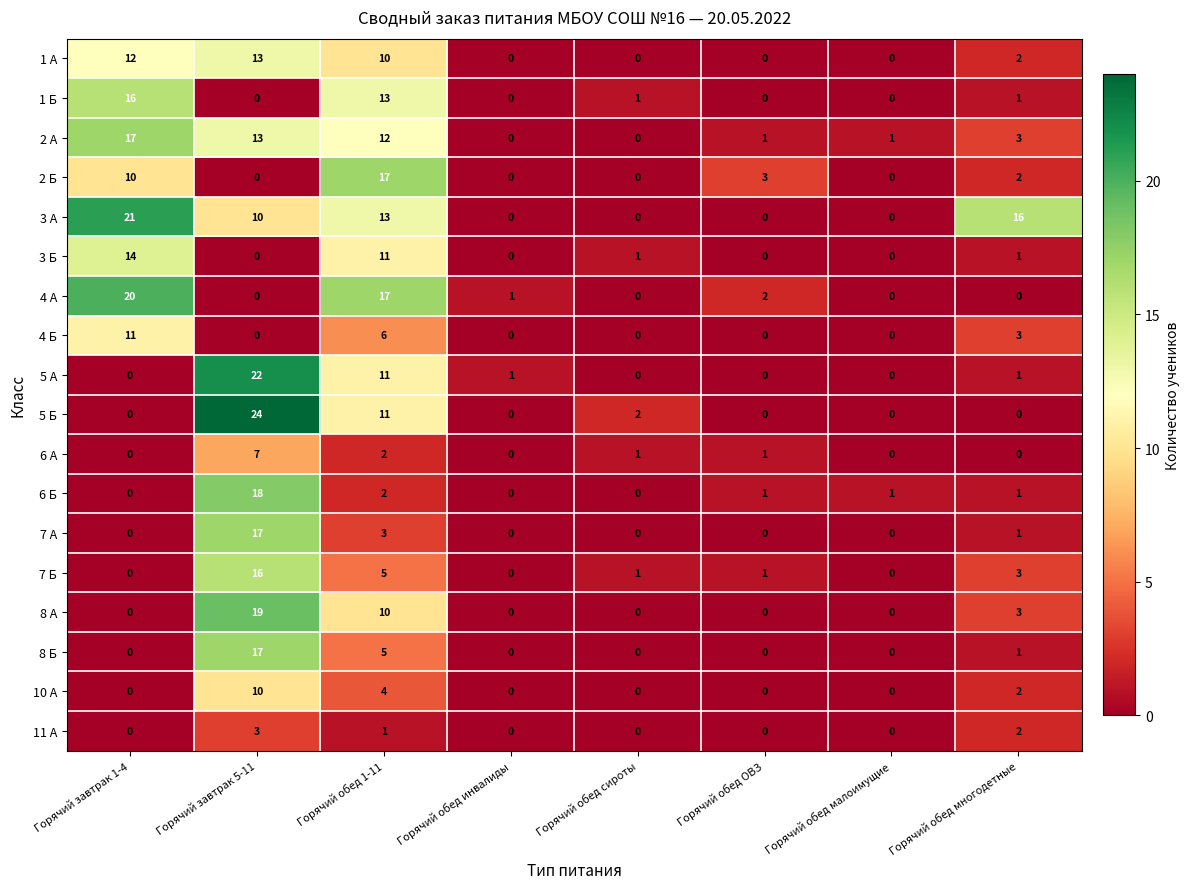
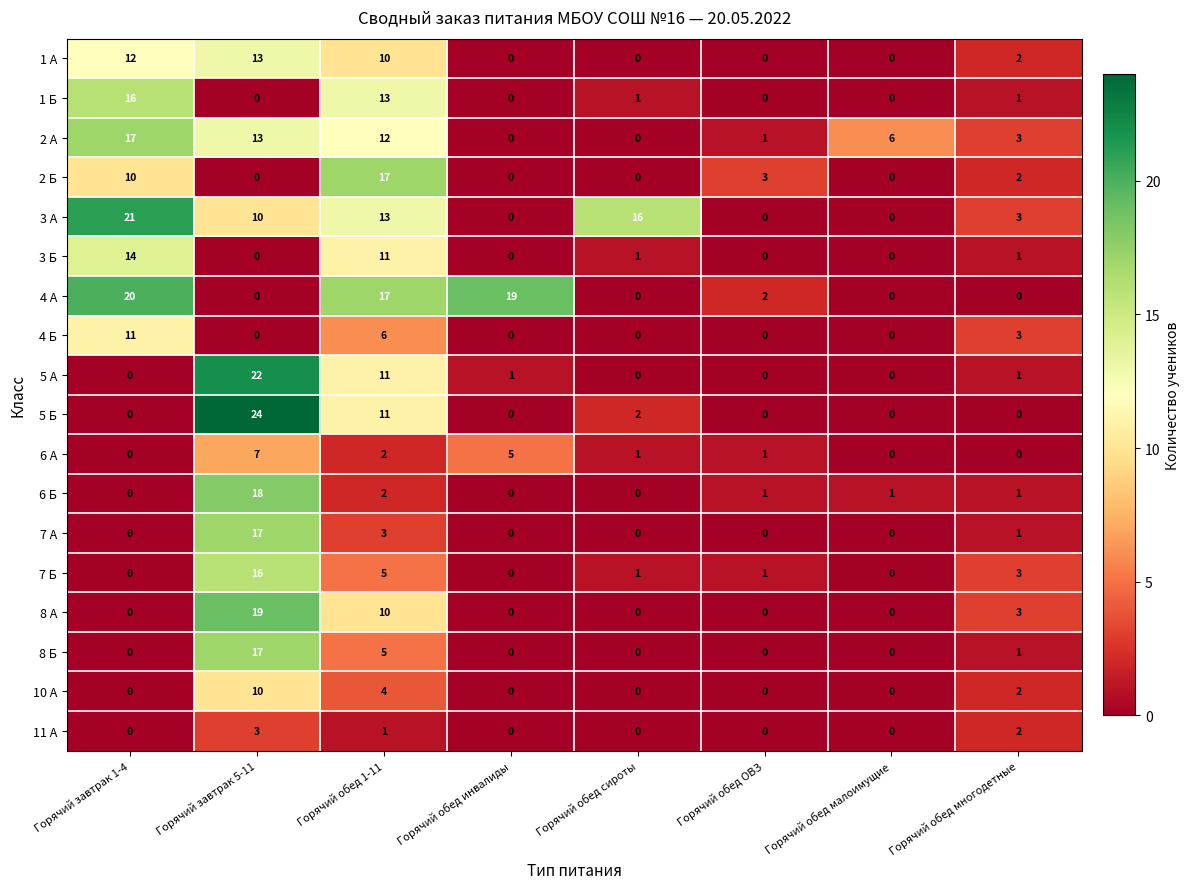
  {
    "1 А": {
      "Горячий завтрак 1-4": 12,
      "Горячий завтрак 5-11": 13,
      "Горячий обед 1-11": 10,
      "Горячий обед инвалиды": 0,
      "Горячий обед сироты": 0,
      "Горячий обед ОВЗ": 0,
      "Горячий обед малоимущие": 0,
      "Горячий обед многодетные": 2
    },
    "1 Б": {
      "Горячий завтрак 1-4": 16,
      "Горячий завтрак 5-11": 0,
      "Горячий обед 1-11": 13,
      "Горячий обед инвалиды": 0,
      "Горячий обед сироты": 1,
      "Горячий обед ОВЗ": 0,
      "Горячий обед малоимущие": 0,
      "Горячий обед многодетные": 1
    },
    "2 А": {
      "Горячий завтрак 1-4": 17,
      "Горячий завтрак 5-11": 13,
      "Горячий обед 1-11": 12,
      "Горячий обед инвалиды": 0,
      "Горячий обед сироты": 0,
      "Горячий обед ОВЗ": 1,
-     "Горячий обед малоимущие": 1,
+     "Горячий обед малоимущие": 6,
      "Горячий обед многодетные": 3
    },
    "2 Б": {
      "Горячий завтрак 1-4": 10,
      "Горячий завтрак 5-11": 0,
      "Горячий обед 1-11": 17,
      "Горячий обед инвалиды": 0,
      "Горячий обед сироты": 0,
      "Горячий обед ОВЗ": 3,
      "Горячий обед малоимущие": 0,
      "Горячий обед многодетные": 2
    },
    "3 А": {
      "Горячий завтрак 1-4": 21,
      "Горячий завтрак 5-11": 10,
      "Горячий обед 1-11": 13,
      "Горячий обед инвалиды": 0,
-     "Горячий обед сироты": 0,
+     "Горячий обед сироты": 16,
      "Горячий обед ОВЗ": 0,
      "Горячий обед малоимущие": 0,
-     "Горячий обед многодетные": 16
+     "Горячий обед многодетные": 3
    },
    "3 Б": {
      "Горячий завтрак 1-4": 14,
      "Горячий завтрак 5-11": 0,
      "Горячий обед 1-11": 11,
      "Горячий обед инвалиды": 0,
      "Горячий обед сироты": 1,
      "Горячий обед ОВЗ": 0,
      "Горячий обед малоимущие": 0,
      "Горячий обед многодетные": 1
    },
    "4 А": {
      "Горячий завтрак 1-4": 20,
      "Горячий завтрак 5-11": 0,
      "Горячий обед 1-11": 17,
-     "Горячий обед инвалиды": 1,
+     "Горячий обед инвалиды": 19,
      "Горячий обед сироты": 0,
      "Горячий обед ОВЗ": 2,
      "Горячий обед малоимущие": 0,
      "Горячий обед многодетные": 0
    },
    "4 Б": {
      "Горячий завтрак 1-4": 11,
      "Горячий завтрак 5-11": 0,
      "Горячий обед 1-11": 6,
      "Горячий обед инвалиды": 0,
      "Горячий обед сироты": 0,
      "Горячий обед ОВЗ": 0,
      "Горячий обед малоимущие": 0,
      "Горячий обед многодетные": 3
    },
    "5 А": {
      "Горячий завтрак 1-4": 0,
      "Горячий завтрак 5-11": 22,
      "Горячий обед 1-11": 11,
      "Горячий обед инвалиды": 1,
      "Горячий обед сироты": 0,
      "Горячий обед ОВЗ": 0,
      "Горячий обед малоимущие": 0,
      "Горячий обед многодетные": 1
    },
    "5 Б": {
      "Горячий завтрак 1-4": 0,
      "Горячий завтрак 5-11": 24,
      "Горячий обед 1-11": 11,
      "Горячий обед инвалиды": 0,
      "Горячий обед сироты": 2,
      "Горячий обед ОВЗ": 0,
      "Горячий обед малоимущие": 0,
      "Горячий обед многодетные": 0
    },
    "6 А": {
      "Горячий завтрак 1-4": 0,
      "Горячий завтрак 5-11": 7,
      "Горячий обед 1-11": 2,
-     "Горячий обед инвалиды": 0,
+     "Горячий обед инвалиды": 5,
      "Горячий обед сироты": 1,
      "Горячий обед ОВЗ": 1,
      "Горячий обед малоимущие": 0,
      "Горячий обед многодетные": 0
    },
    "6 Б": {
      "Горячий завтрак 1-4": 0,
      "Горячий завтрак 5-11": 18,
      "Горячий обед 1-11": 2,
      "Горячий обед инвалиды": 0,
      "Горячий обед сироты": 0,
      "Горячий обед ОВЗ": 1,
      "Горячий обед малоимущие": 1,
      "Горячий обед многодетные": 1
    },
    "7 А": {
      "Горячий завтрак 1-4": 0,
      "Горячий завтрак 5-11": 17,
      "Горячий обед 1-11": 3,
      "Горячий обед инвалиды": 0,
      "Горячий обед сироты": 0,
      "Горячий обед ОВЗ": 0,
      "Горячий обед малоимущие": 0,
      "Горячий обед многодетные": 1
    },
    "7 Б": {
      "Горячий завтрак 1-4": 0,
      "Горячий завтрак 5-11": 16,
      "Горячий обед 1-11": 5,
      "Горячий обед инвалиды": 0,
      "Горячий обед сироты": 1,
      "Горячий обед ОВЗ": 1,
      "Горячий обед малоимущие": 0,
      "Горячий обед многодетные": 3
    },
    "8 А": {
      "Горячий завтрак 1-4": 0,
      "Горячий завтрак 5-11": 19,
      "Горячий обед 1-11": 10,
      "Горячий обед инвалиды": 0,
      "Горячий обед сироты": 0,
      "Горячий обед ОВЗ": 0,
      "Горячий обед малоимущие": 0,
      "Горячий обед многодетные": 3
    },
    "8 Б": {
      "Горячий завтрак 1-4": 0,
      "Горячий завтрак 5-11": 17,
      "Горячий обед 1-11": 5,
      "Горячий обед инвалиды": 0,
      "Горячий обед сироты": 0,
      "Горячий обед ОВЗ": 0,
      "Горячий обед малоимущие": 0,
      "Горячий обед многодетные": 1
    },
    "10 А": {
      "Горячий завтрак 1-4": 0,
      "Горячий завтрак 5-11": 10,
      "Горячий обед 1-11": 4,
      "Горячий обед инвалиды": 0,
      "Горячий обед сироты": 0,
      "Горячий обед ОВЗ": 0,
      "Горячий обед малоимущие": 0,
      "Горячий обед многодетные": 2
    },
    "11 А": {
      "Горячий завтрак 1-4": 0,
      "Горячий завтрак 5-11": 3,
      "Горячий обед 1-11": 1,
      "Горячий обед инвалиды": 0,
      "Горячий обед сироты": 0,
      "Горячий обед ОВЗ": 0,
      "Горячий обед малоимущие": 0,
      "Горячий обед многодетные": 2
    }
  }
